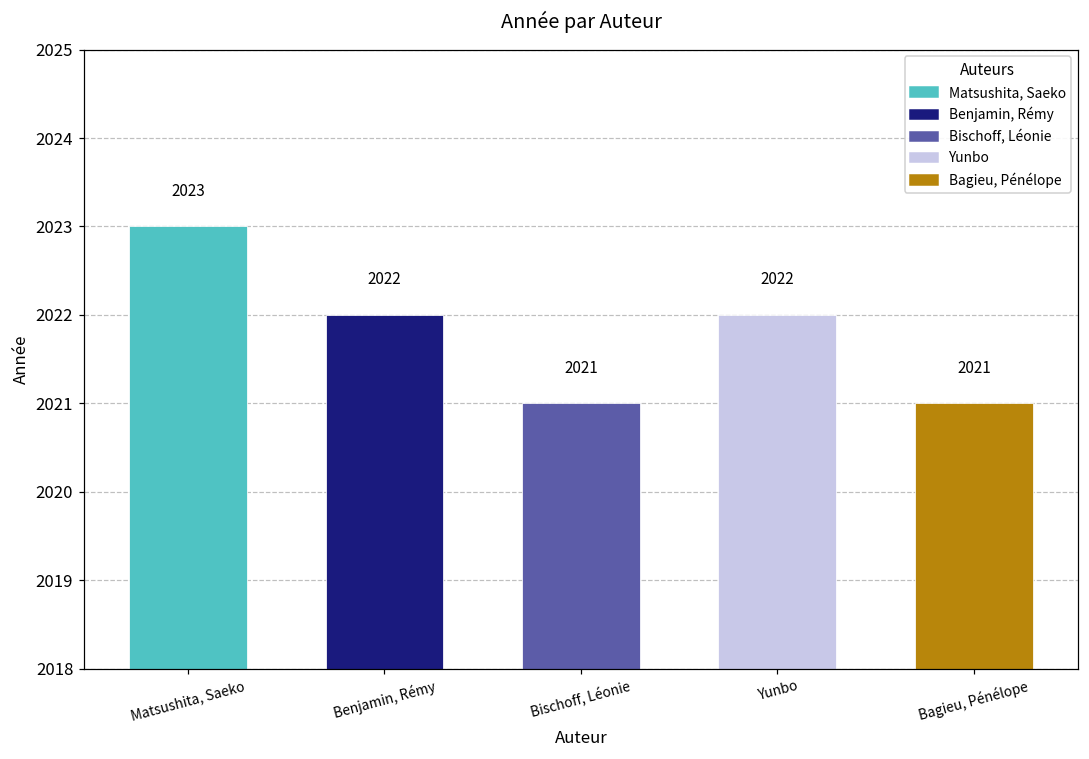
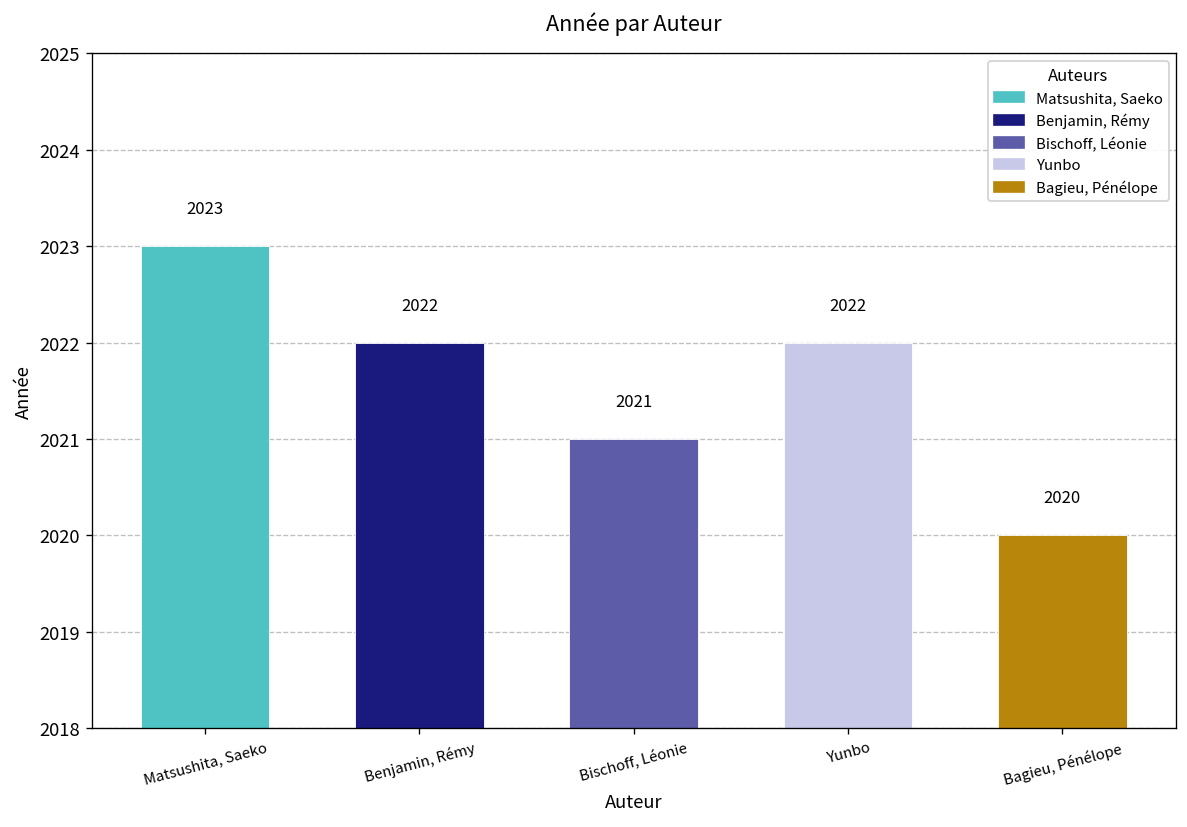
  {
    "Matsushita, Saeko": 2023,
    "Benjamin, Rémy": 2022,
    "Bischoff, Léonie": 2021,
    "Yunbo": 2022,
-   "Bagieu, Pénélope": 2021
+   "Bagieu, Pénélope": 2020
  }
